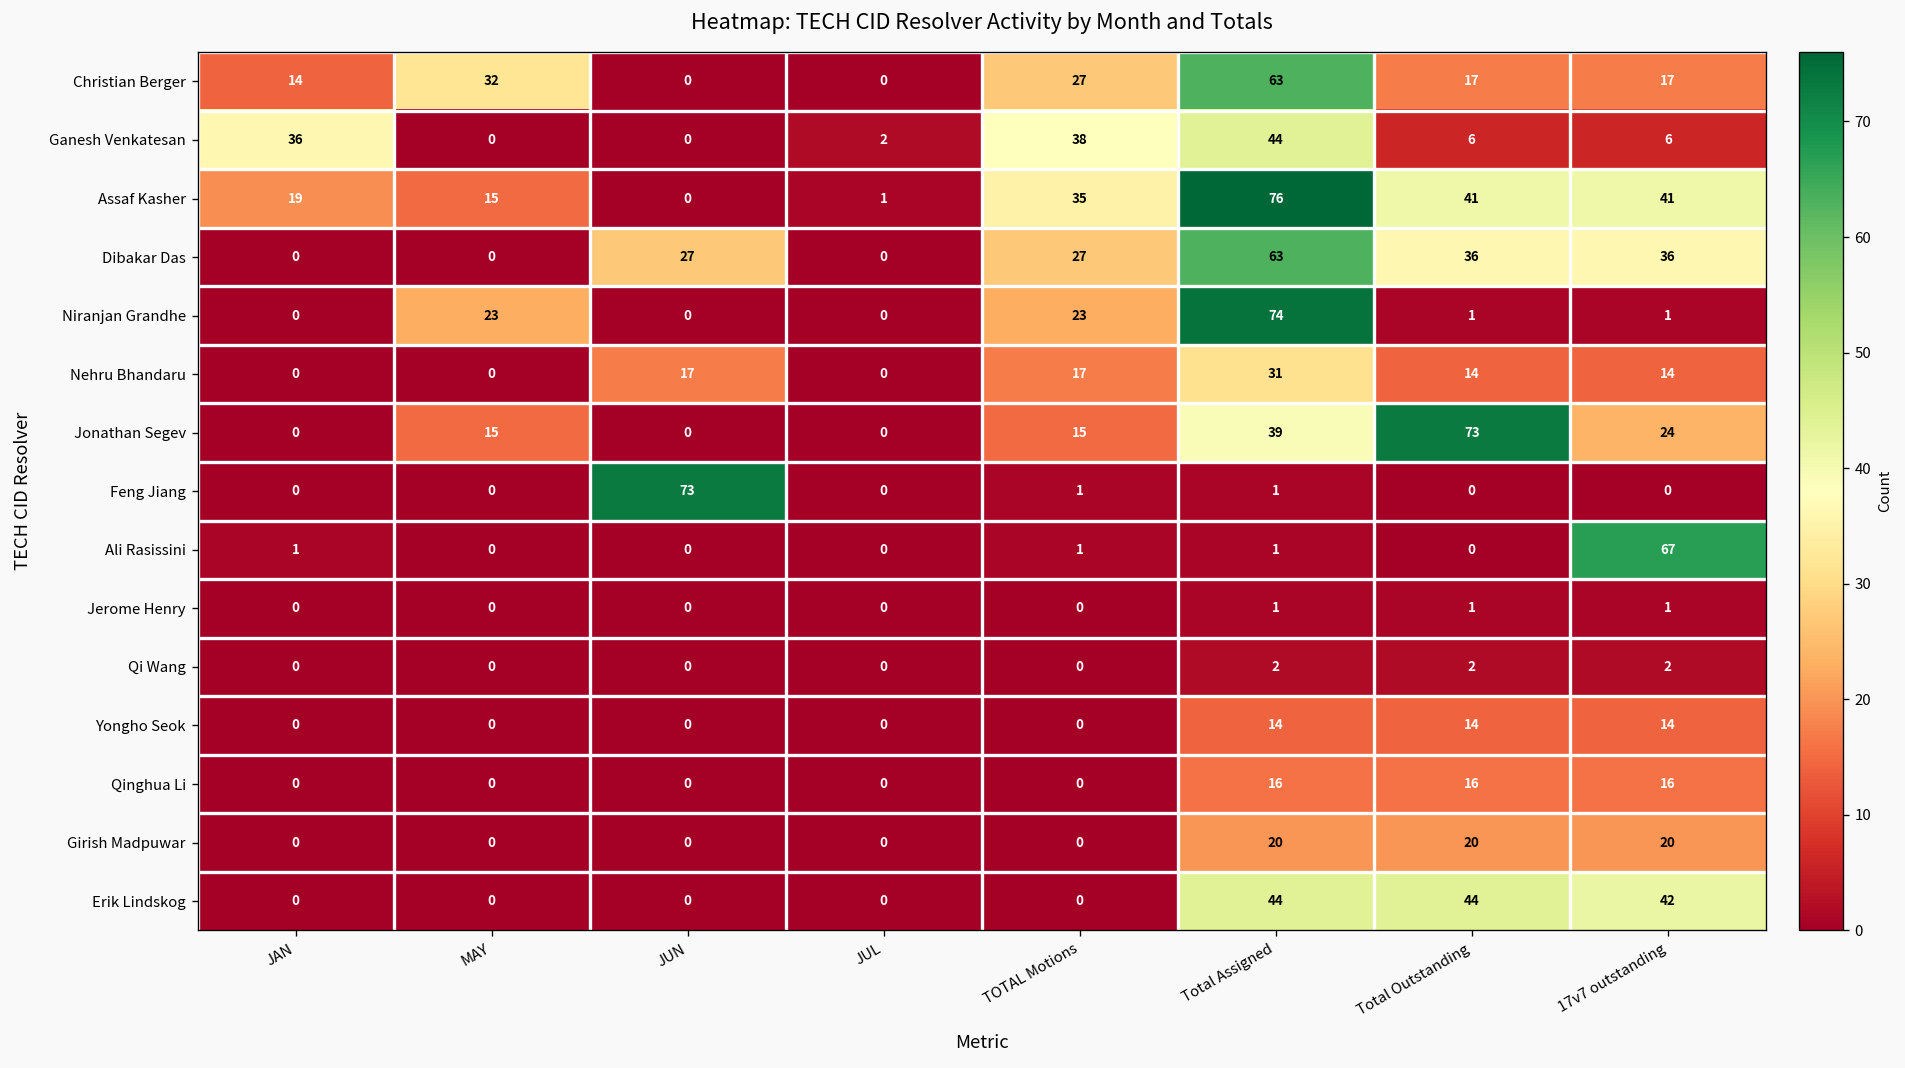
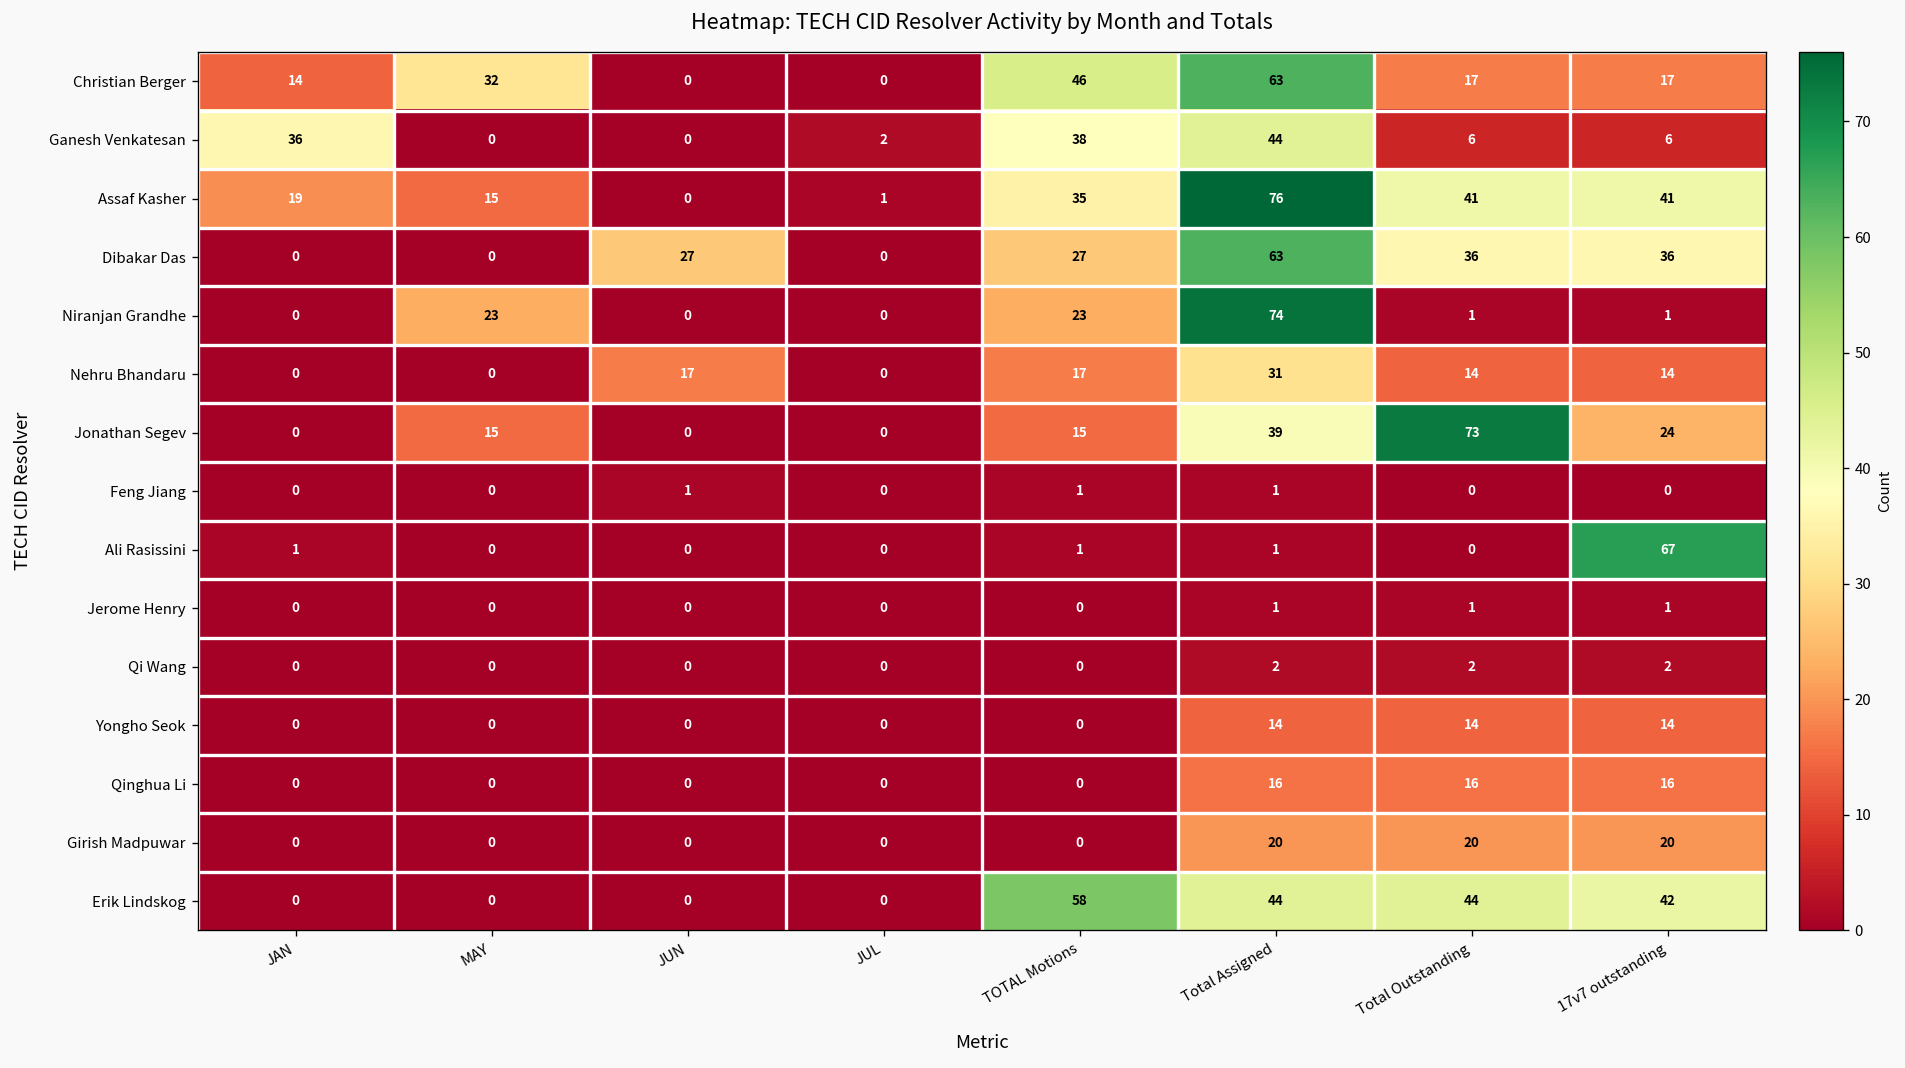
  {
    "Christian Berger": {
      "JAN": 14,
      "MAY": 32,
      "JUN": 0,
      "JUL": 0,
-     "TOTAL Motions": 27,
+     "TOTAL Motions": 46,
      "Total Assigned": 63,
      "Total Outstanding": 17,
      "17v7 outstanding": 17
    },
    "Ganesh Venkatesan": {
      "JAN": 36,
      "MAY": 0,
      "JUN": 0,
      "JUL": 2,
      "TOTAL Motions": 38,
      "Total Assigned": 44,
      "Total Outstanding": 6,
      "17v7 outstanding": 6
    },
    "Assaf Kasher": {
      "JAN": 19,
      "MAY": 15,
      "JUN": 0,
      "JUL": 1,
      "TOTAL Motions": 35,
      "Total Assigned": 76,
      "Total Outstanding": 41,
      "17v7 outstanding": 41
    },
    "Dibakar Das": {
      "JAN": 0,
      "MAY": 0,
      "JUN": 27,
      "JUL": 0,
      "TOTAL Motions": 27,
      "Total Assigned": 63,
      "Total Outstanding": 36,
      "17v7 outstanding": 36
    },
    "Niranjan Grandhe": {
      "JAN": 0,
      "MAY": 23,
      "JUN": 0,
      "JUL": 0,
      "TOTAL Motions": 23,
      "Total Assigned": 74,
      "Total Outstanding": 1,
      "17v7 outstanding": 1
    },
    "Nehru Bhandaru": {
      "JAN": 0,
      "MAY": 0,
      "JUN": 17,
      "JUL": 0,
      "TOTAL Motions": 17,
      "Total Assigned": 31,
      "Total Outstanding": 14,
      "17v7 outstanding": 14
    },
    "Jonathan Segev": {
      "JAN": 0,
      "MAY": 15,
      "JUN": 0,
      "JUL": 0,
      "TOTAL Motions": 15,
      "Total Assigned": 39,
      "Total Outstanding": 73,
      "17v7 outstanding": 24
    },
    "Feng Jiang": {
      "JAN": 0,
      "MAY": 0,
-     "JUN": 73,
+     "JUN": 1,
      "JUL": 0,
      "TOTAL Motions": 1,
      "Total Assigned": 1,
      "Total Outstanding": 0,
      "17v7 outstanding": 0
    },
    "Ali Rasissini": {
      "JAN": 1,
      "MAY": 0,
      "JUN": 0,
      "JUL": 0,
      "TOTAL Motions": 1,
      "Total Assigned": 1,
      "Total Outstanding": 0,
      "17v7 outstanding": 67
    },
    "Jerome Henry": {
      "JAN": 0,
      "MAY": 0,
      "JUN": 0,
      "JUL": 0,
      "TOTAL Motions": 0,
      "Total Assigned": 1,
      "Total Outstanding": 1,
      "17v7 outstanding": 1
    },
    "Qi Wang": {
      "JAN": 0,
      "MAY": 0,
      "JUN": 0,
      "JUL": 0,
      "TOTAL Motions": 0,
      "Total Assigned": 2,
      "Total Outstanding": 2,
      "17v7 outstanding": 2
    },
    "Yongho Seok": {
      "JAN": 0,
      "MAY": 0,
      "JUN": 0,
      "JUL": 0,
      "TOTAL Motions": 0,
      "Total Assigned": 14,
      "Total Outstanding": 14,
      "17v7 outstanding": 14
    },
    "Qinghua Li": {
      "JAN": 0,
      "MAY": 0,
      "JUN": 0,
      "JUL": 0,
      "TOTAL Motions": 0,
      "Total Assigned": 16,
      "Total Outstanding": 16,
      "17v7 outstanding": 16
    },
    "Girish Madpuwar": {
      "JAN": 0,
      "MAY": 0,
      "JUN": 0,
      "JUL": 0,
      "TOTAL Motions": 0,
      "Total Assigned": 20,
      "Total Outstanding": 20,
      "17v7 outstanding": 20
    },
    "Erik Lindskog": {
      "JAN": 0,
      "MAY": 0,
      "JUN": 0,
      "JUL": 0,
-     "TOTAL Motions": 0,
+     "TOTAL Motions": 58,
      "Total Assigned": 44,
      "Total Outstanding": 44,
      "17v7 outstanding": 42
    }
  }
